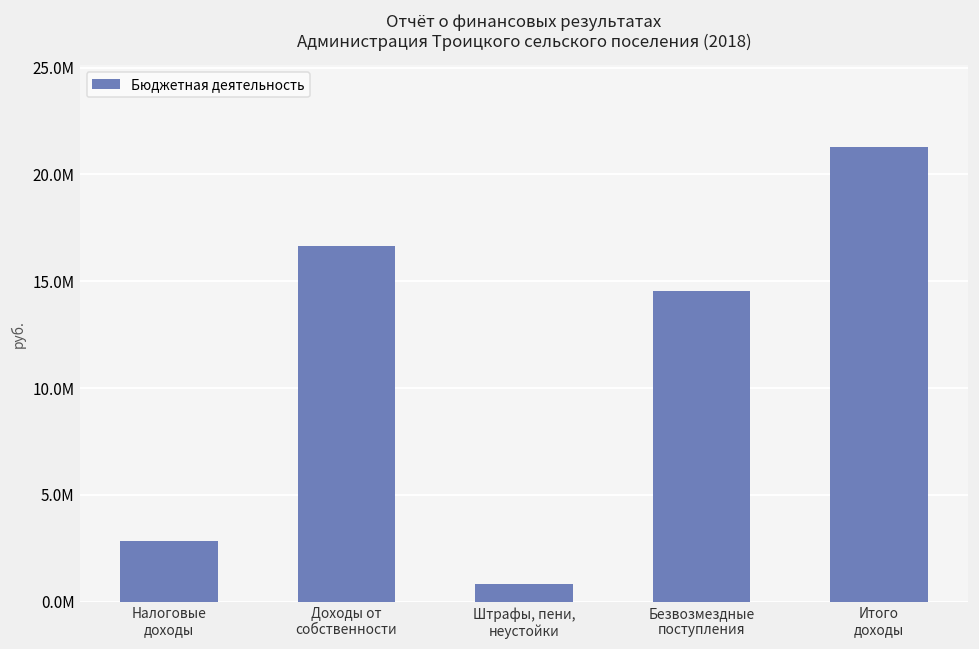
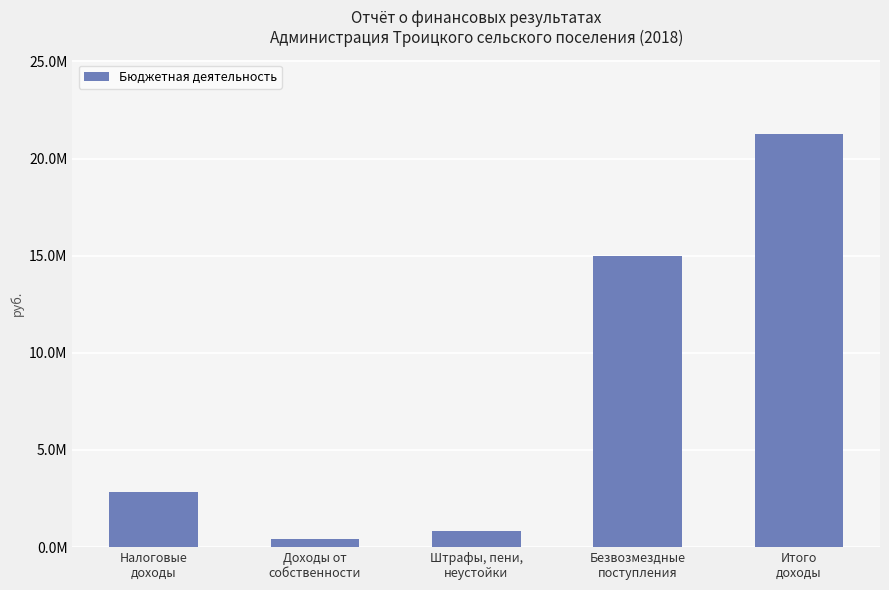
  {
    "Налоговые доходы": 2800000,
-   "Доходы от собственности": 16700000,
+   "Доходы от собственности": 400000,
    "Штрафы, пени, неустойки": 800000,
-   "Безвозмездные поступления": 14500000,
+   "Безвозмездные поступления": 15000000,
    "Итого доходы": 21300000
  }
